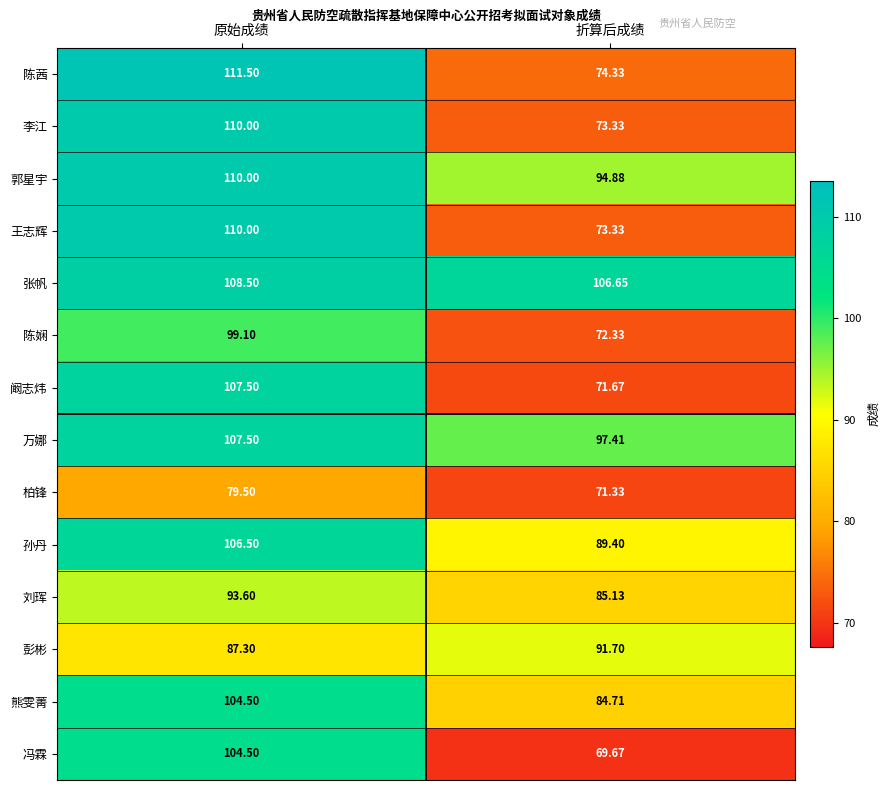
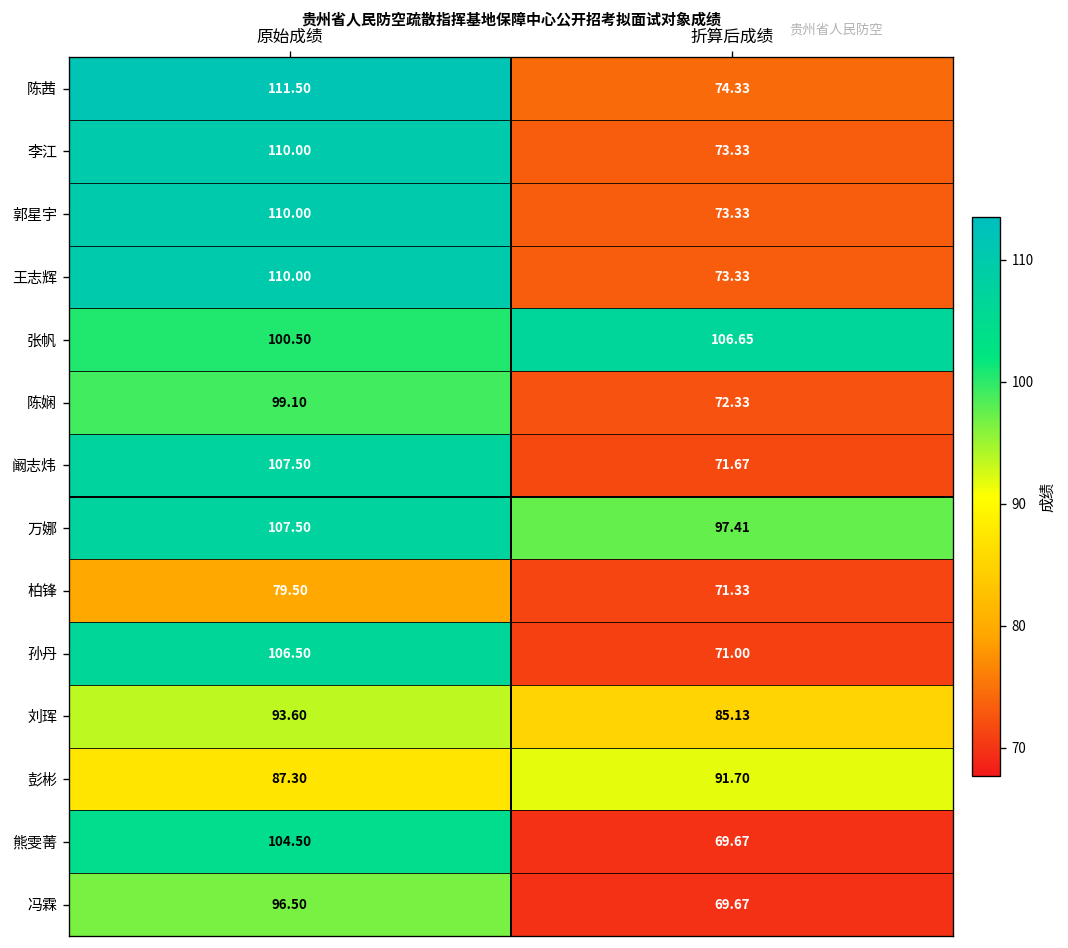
  {
    "陈茜": {
      "原始成绩": 111.50,
      "折算后成绩": 74.33
    },
    "李江": {
      "原始成绩": 110.00,
      "折算后成绩": 73.33
    },
    "郭星宇": {
      "原始成绩": 110.00,
-     "折算后成绩": 94.88
+     "折算后成绩": 73.33
    },
    "王志辉": {
      "原始成绩": 110.00,
      "折算后成绩": 73.33
    },
    "张帆": {
-     "原始成绩": 108.50,
+     "原始成绩": 100.50,
      "折算后成绩": 106.65
    },
    "陈娴": {
      "原始成绩": 99.10,
      "折算后成绩": 72.33
    },
    "阚志炜": {
      "原始成绩": 107.50,
      "折算后成绩": 71.67
    },
    "万娜": {
      "原始成绩": 107.50,
      "折算后成绩": 97.41
    },
    "柏锋": {
      "原始成绩": 79.50,
      "折算后成绩": 71.33
    },
    "孙丹": {
      "原始成绩": 106.50,
-     "折算后成绩": 89.40
+     "折算后成绩": 71.00
    },
    "刘珲": {
      "原始成绩": 93.60,
      "折算后成绩": 85.13
    },
    "彭彬": {
      "原始成绩": 87.30,
      "折算后成绩": 91.70
    },
    "熊雯菁": {
      "原始成绩": 104.50,
-     "折算后成绩": 84.71
+     "折算后成绩": 69.67
    },
    "冯霖": {
-     "原始成绩": 104.50,
+     "原始成绩": 96.50,
      "折算后成绩": 69.67
    }
  }
